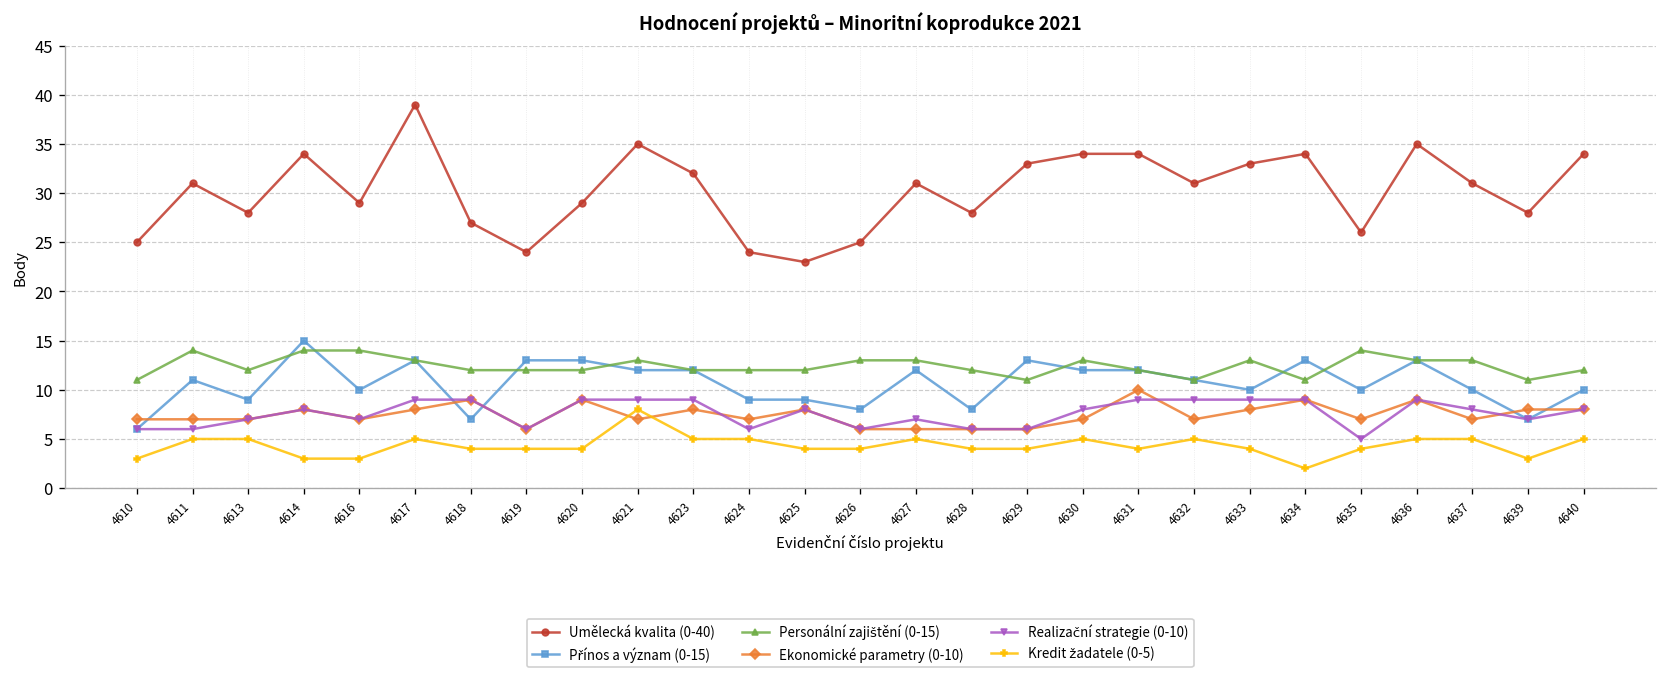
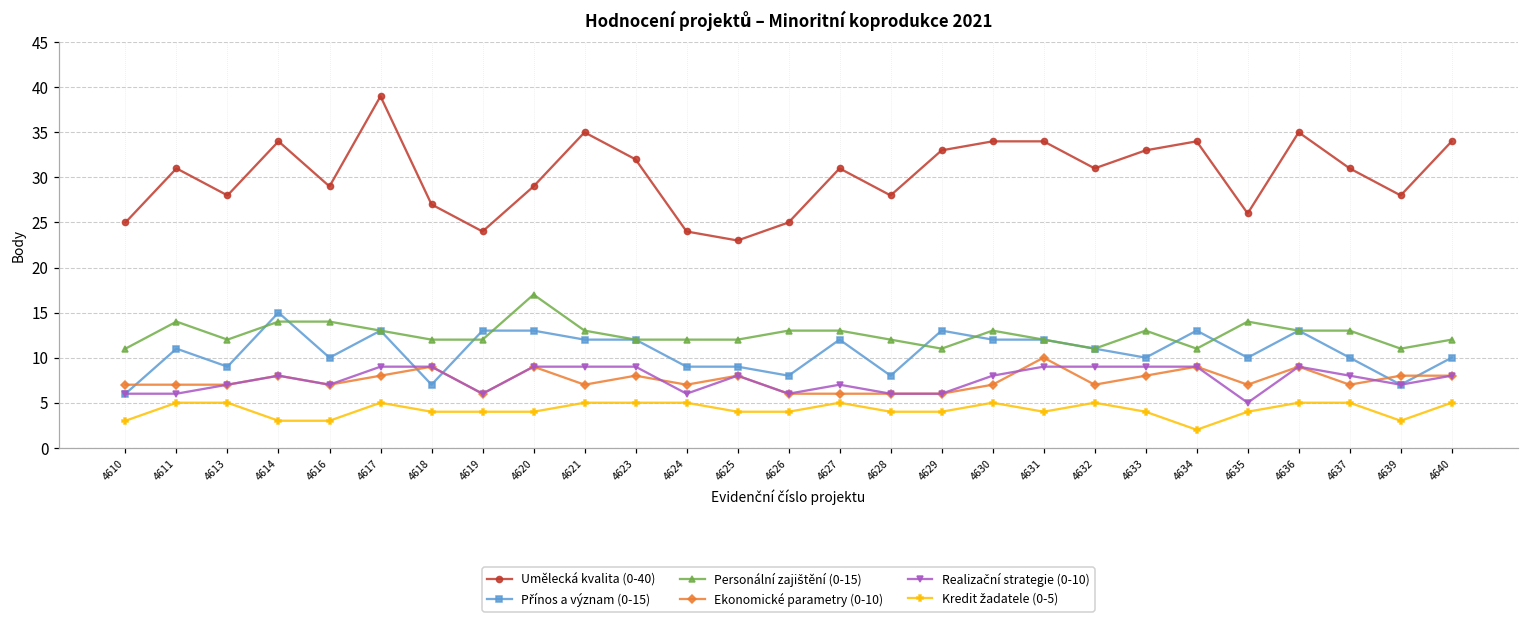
  {
    "Umělecká kvalita (0-40)": {
      "4610": 25,
      "4611": 31,
      "4613": 28,
      "4614": 34,
      "4616": 29,
      "4617": 39,
      "4618": 27,
      "4619": 24,
      "4620": 29,
      "4621": 35,
      "4623": 32,
      "4624": 24,
      "4625": 23,
      "4626": 25,
      "4627": 31,
      "4628": 28,
      "4629": 33,
      "4630": 34,
      "4631": 34,
      "4632": 31,
      "4633": 33,
      "4634": 34,
      "4635": 26,
      "4636": 35,
      "4637": 31,
      "4639": 28,
      "4640": 34
    },
    "Přínos a význam (0-15)": {
      "4611": 11,
      "4613": 9,
      "4614": 15,
      "4616": 10,
      "4618": 7,
      "4619": 13,
      "4620": 13,
      "4621": 12,
      "4624": 9,
      "4625": 9,
      "4626": 8,
      "4627": 12,
      "4628": 8,
      "4629": 13,
      "4630": 12,
      "4633": 10,
      "4634": 13,
      "4635": 10,
      "4637": 10,
      "4640": 10
    },
    "Personální zajištění (0-15)": {
      "4610": 11,
      "4611": 14,
      "4613": 12,
      "4614": 14,
      "4616": 14,
      "4618": 12,
      "4619": 12,
-     "4620": 12,
+     "4620": 17,
      "4621": 13,
      "4624": 12,
      "4625": 12,
      "4626": 13,
      "4627": 13,
      "4628": 12,
      "4629": 11,
      "4630": 13,
      "4633": 13,
      "4634": 11,
      "4635": 14,
      "4637": 13,
      "4639": 11,
      "4640": 12
    },
    "Ekonomické parametry (0-10)": {
      "4610": 7,
      "4611": 7,
      "4617": 8,
      "4621": 7,
      "4623": 8,
      "4624": 7,
      "4627": 6,
      "4630": 7,
      "4631": 10,
      "4632": 7,
      "4633": 8,
      "4635": 7,
      "4637": 7,
      "4639": 8
    },
    "Realizační strategie (0-10)": {
      "4611": 6,
      "4617": 9,
      "4621": 9,
      "4623": 9,
      "4624": 6,
      "4627": 7,
      "4630": 8,
      "4631": 9,
      "4632": 9,
      "4633": 9,
      "4635": 5,
      "4637": 8
    },
    "Kredit žadatele (0-5)": {
      "4610": 3,
      "4611": 5,
      "4613": 5,
      "4614": 3,
      "4616": 3,
      "4617": 5,
      "4618": 4,
      "4619": 4,
      "4620": 4,
-     "4621": 8,
+     "4621": 5,
      "4623": 5,
      "4624": 5,
      "4625": 4,
      "4626": 4,
      "4627": 5,
      "4628": 4,
      "4629": 4,
      "4630": 5,
      "4631": 4,
      "4632": 5,
      "4633": 4,
      "4634": 2,
      "4635": 4,
      "4636": 5,
      "4637": 5,
      "4639": 3,
      "4640": 5
    }
  }
